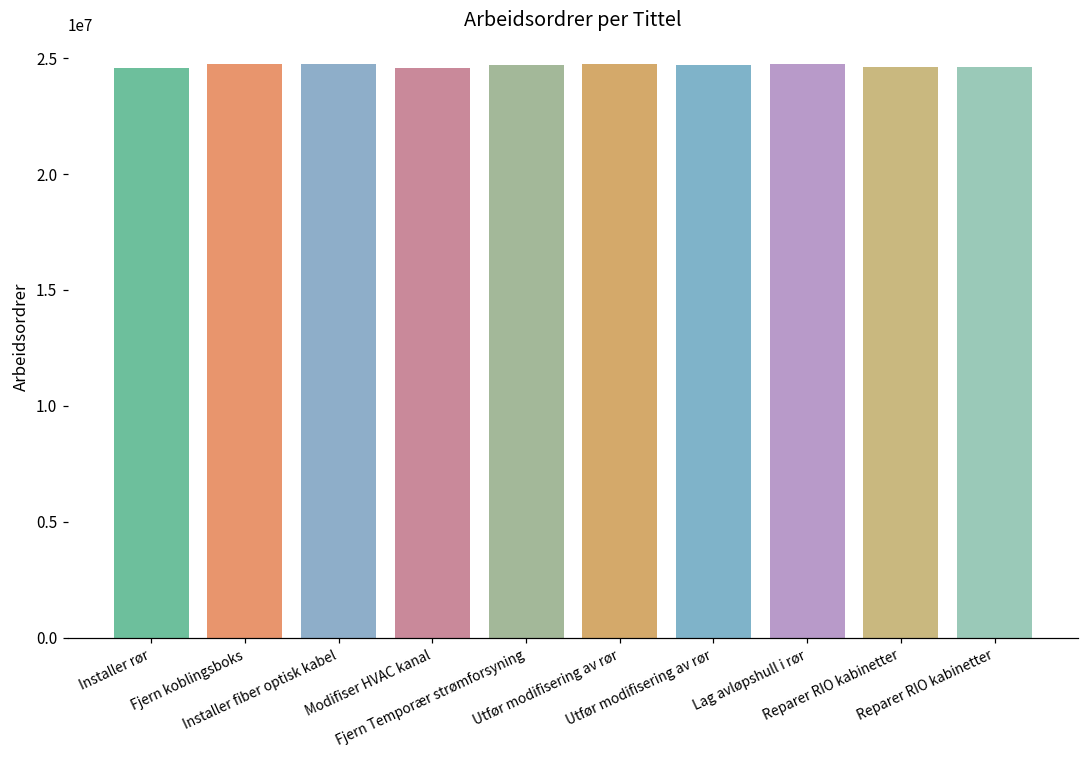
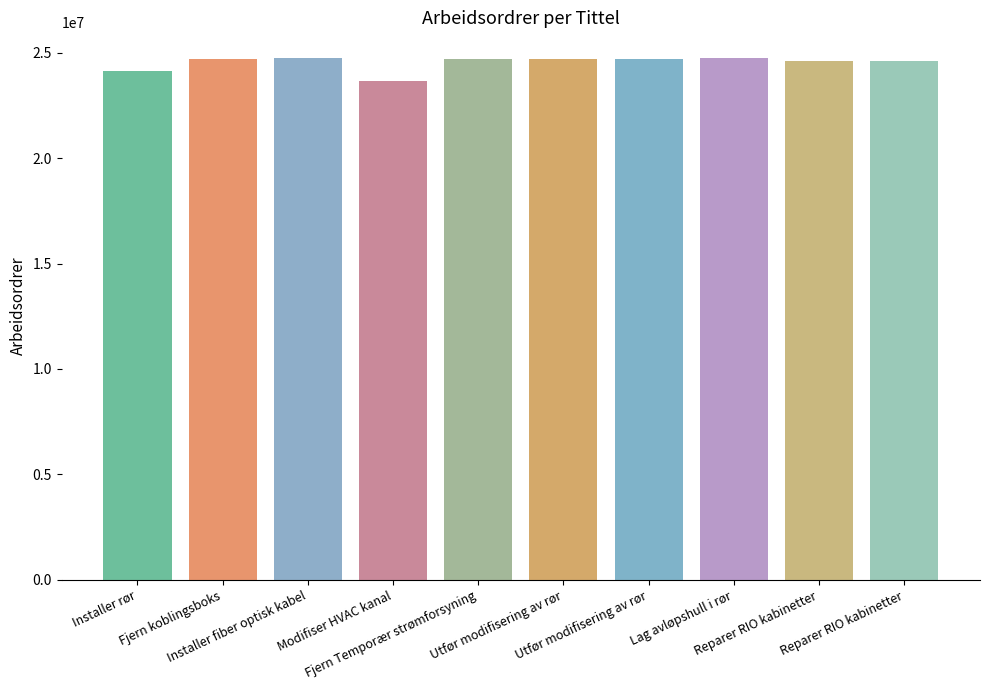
  {
-   "Installer rør": 24600000,
+   "Installer rør": 24100000,
    "Fjern koblingsboks": 24700000,
    "Installer fiber optisk kabel": 24700000,
-   "Modifiser HVAC kanal": 24600000,
+   "Modifiser HVAC kanal": 23700000,
    "Fjern Temporær strømforsyning": 24700000,
    "Lag avløpshull i rør": 24700000
  }
